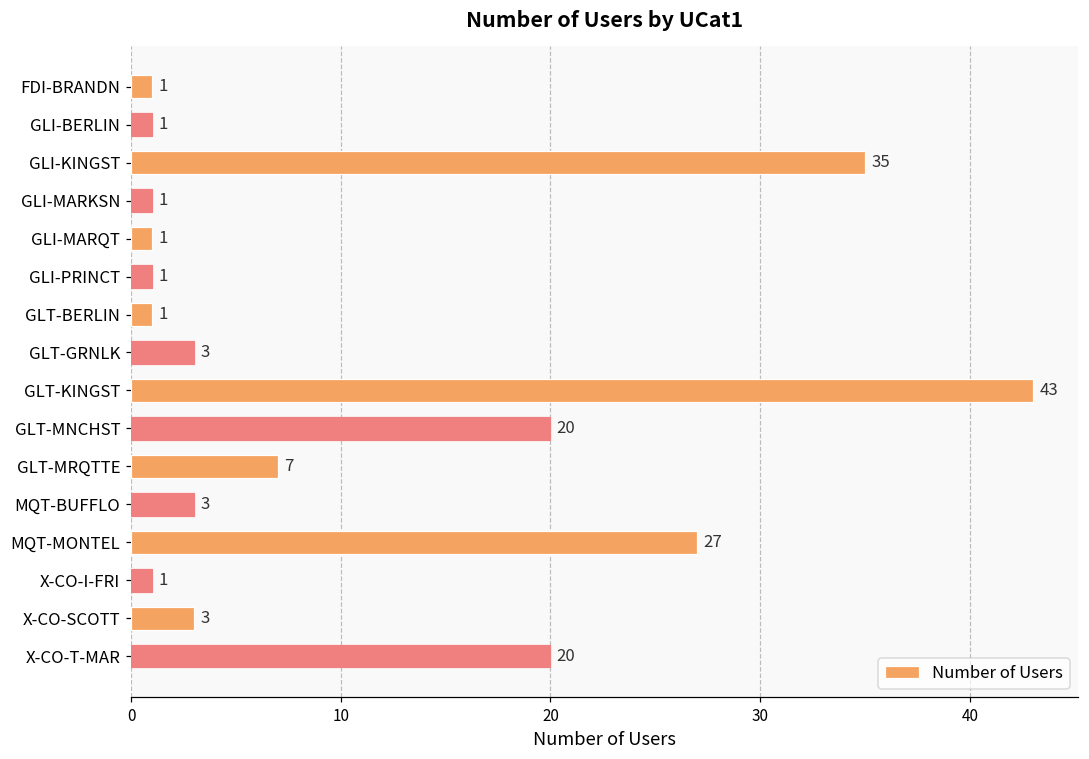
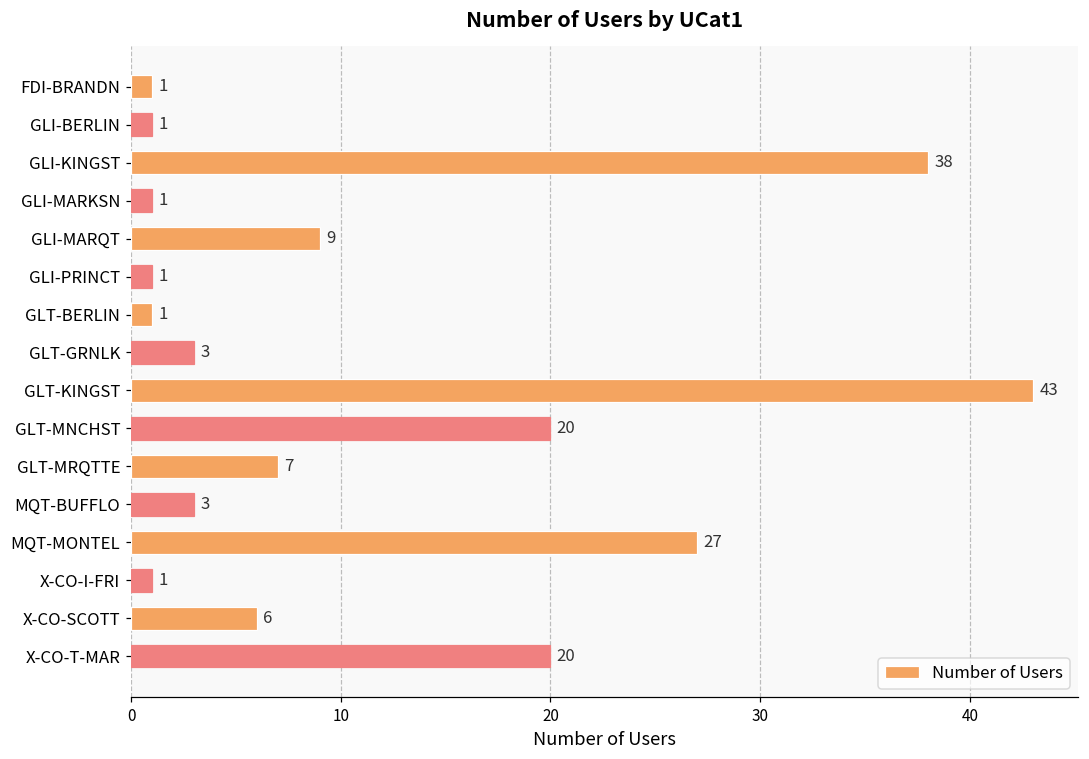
  {
    "FDI-BRANDN": 1,
    "GLI-BERLIN": 1,
-   "GLI-KINGST": 35,
+   "GLI-KINGST": 38,
    "GLI-MARKSN": 1,
-   "GLI-MARQT": 1,
+   "GLI-MARQT": 9,
    "GLI-PRINCT": 1,
    "GLT-BERLIN": 1,
    "GLT-GRNLK": 3,
    "GLT-KINGST": 43,
    "GLT-MNCHST": 20,
    "GLT-MRQTTE": 7,
    "MQT-BUFFLO": 3,
    "MQT-MONTEL": 27,
    "X-CO-I-FRI": 1,
-   "X-CO-SCOTT": 3,
+   "X-CO-SCOTT": 6,
    "X-CO-T-MAR": 20
  }
